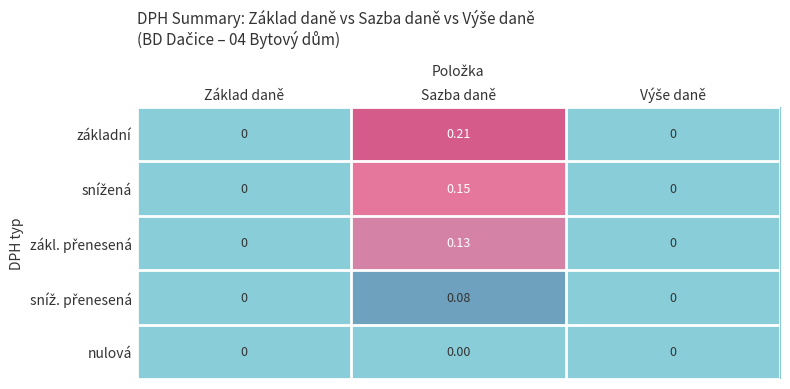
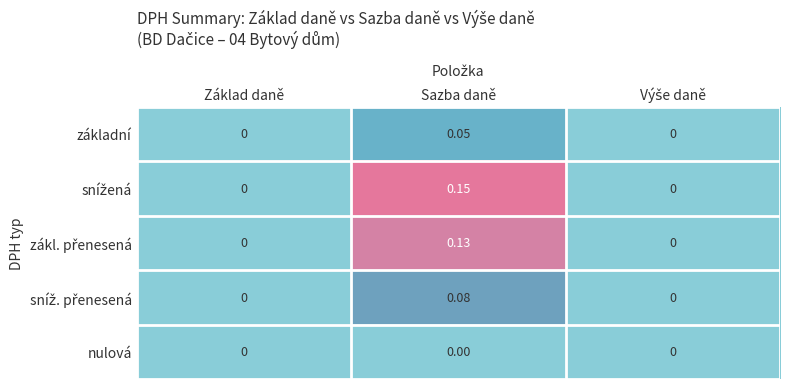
  {
    "základní": {
      "Základ daně": 0,
-     "Sazba daně": 0.21,
+     "Sazba daně": 0.05,
      "Výše daně": 0
    },
    "snížená": {
      "Základ daně": 0,
      "Sazba daně": 0.15,
      "Výše daně": 0
    },
    "zákl. přenesená": {
      "Základ daně": 0,
      "Sazba daně": 0.13,
      "Výše daně": 0
    },
    "sníž. přenesená": {
      "Základ daně": 0,
      "Sazba daně": 0.08,
      "Výše daně": 0
    },
    "nulová": {
      "Základ daně": 0,
      "Sazba daně": 0.00,
      "Výše daně": 0
    }
  }
